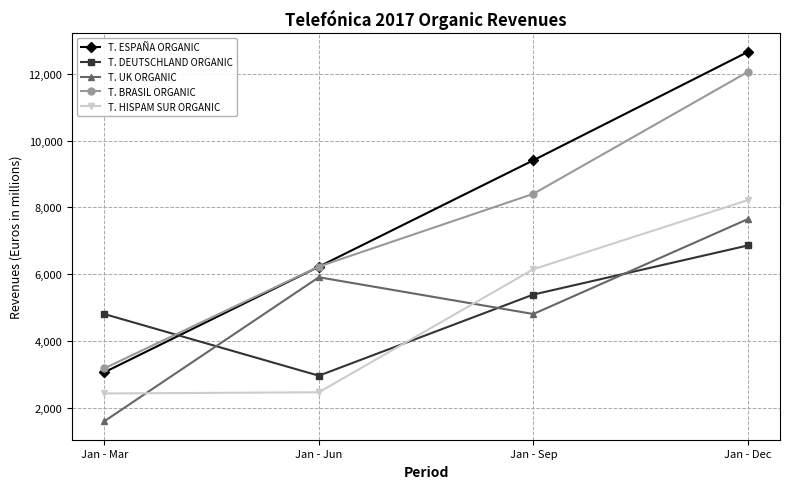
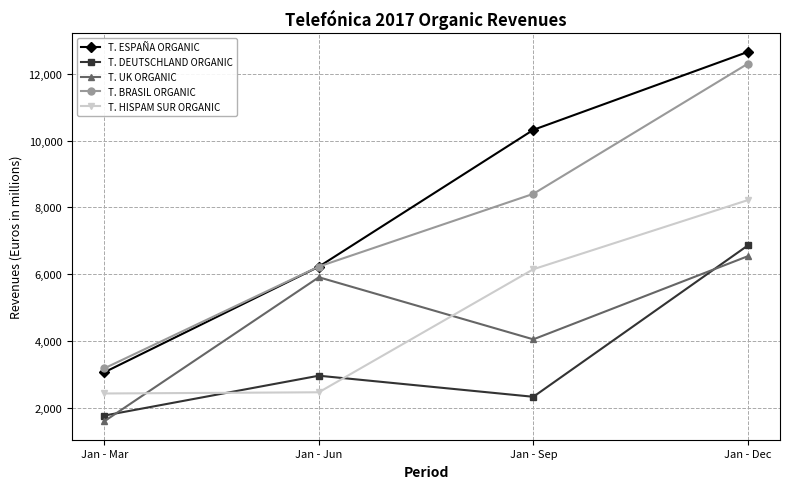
  {
    "T. ESPAÑA ORGANIC": {
      "Jan - Mar": "3,100",
-     "Jan - Sep": "9,400",
+     "Jan - Sep": "10,300",
      "Jan - Dec": "12,700"
    },
    "T. DEUTSCHLAND ORGANIC": {
-     "Jan - Mar": "4,800",
+     "Jan - Mar": "1,800",
      "Jan - Jun": "3,000",
-     "Jan - Sep": "5,400",
+     "Jan - Sep": "2,300",
      "Jan - Dec": "6,900"
    },
    "T. UK ORGANIC": {
      "Jan - Mar": "1,600",
      "Jan - Jun": "5,900",
-     "Jan - Sep": "4,800",
-     "Jan - Dec": "7,700"
+     "Jan - Sep": "4,100",
+     "Jan - Dec": "6,500"
    },
    "T. BRASIL ORGANIC": {
      "Jan - Mar": "3,200",
      "Jan - Sep": "8,400",
-     "Jan - Dec": "12,100"
+     "Jan - Dec": "12,300"
    },
    "T. HISPAM SUR ORGANIC": {
      "Jan - Mar": "2,400",
      "Jan - Jun": "2,500",
      "Jan - Sep": "6,200",
      "Jan - Dec": "8,200"
    }
  }
